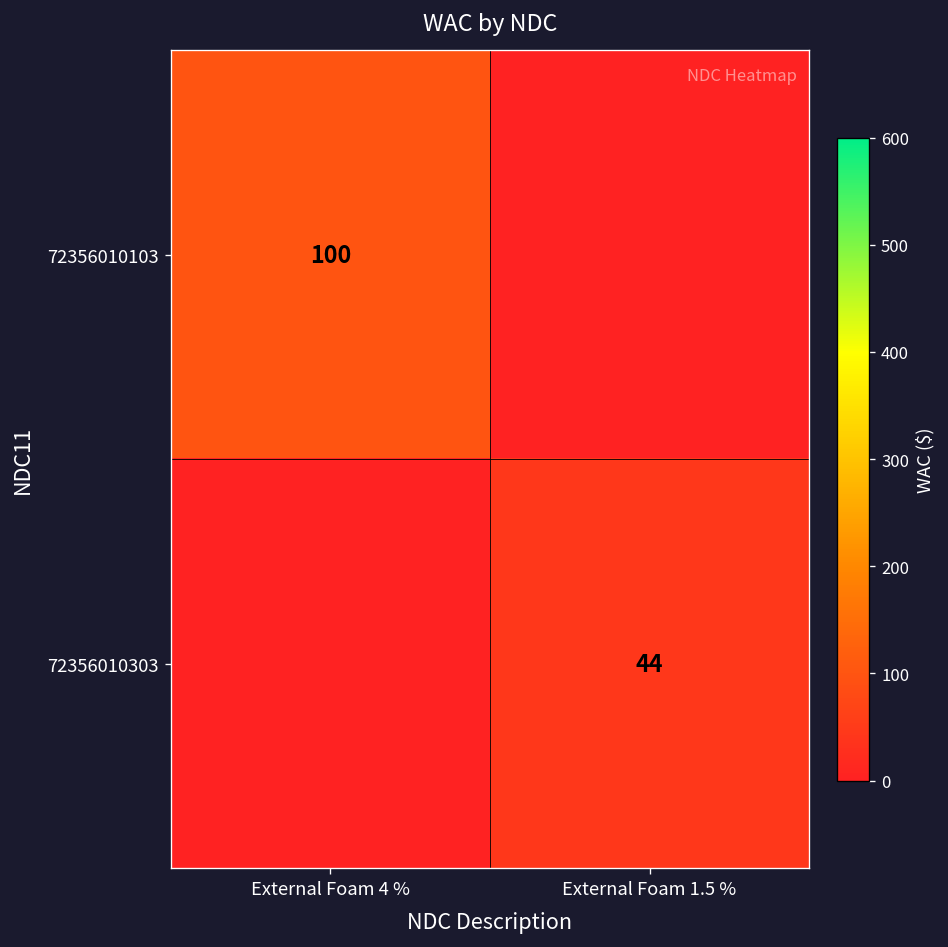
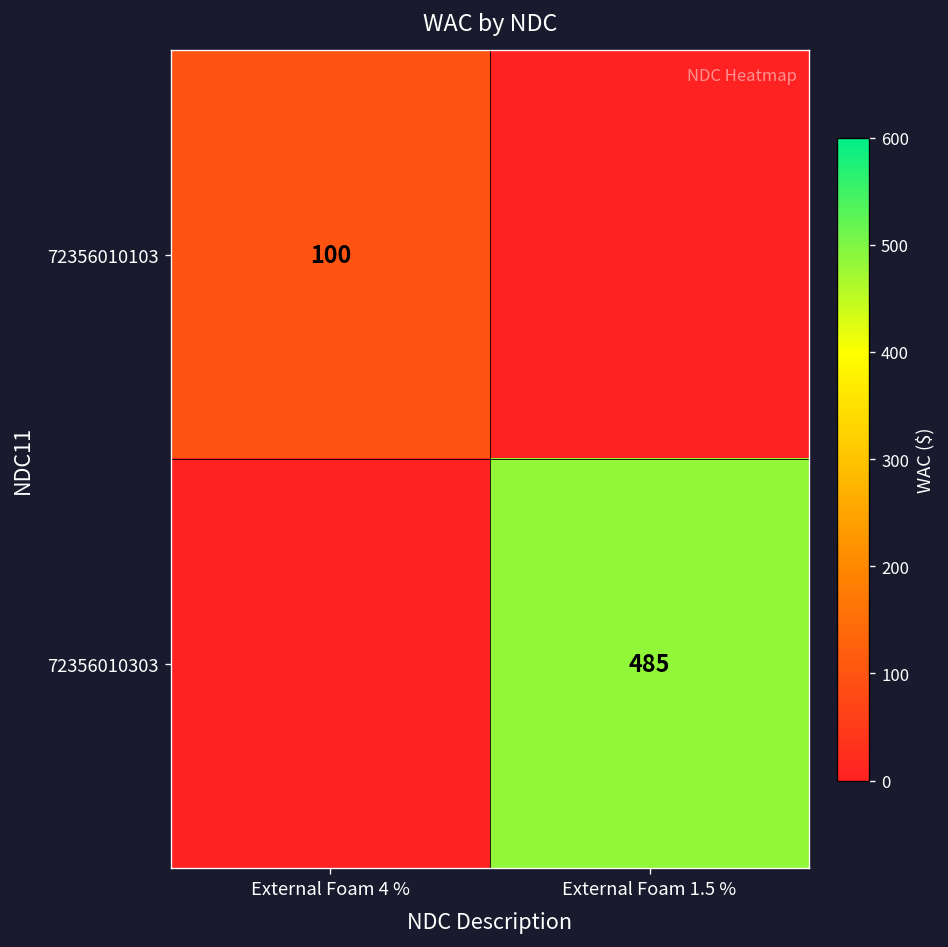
  {
    "72356010103": {
      "External Foam 4 %": 100
    },
    "72356010303": {
-     "External Foam 1.5 %": 44
+     "External Foam 1.5 %": 485
    }
  }
